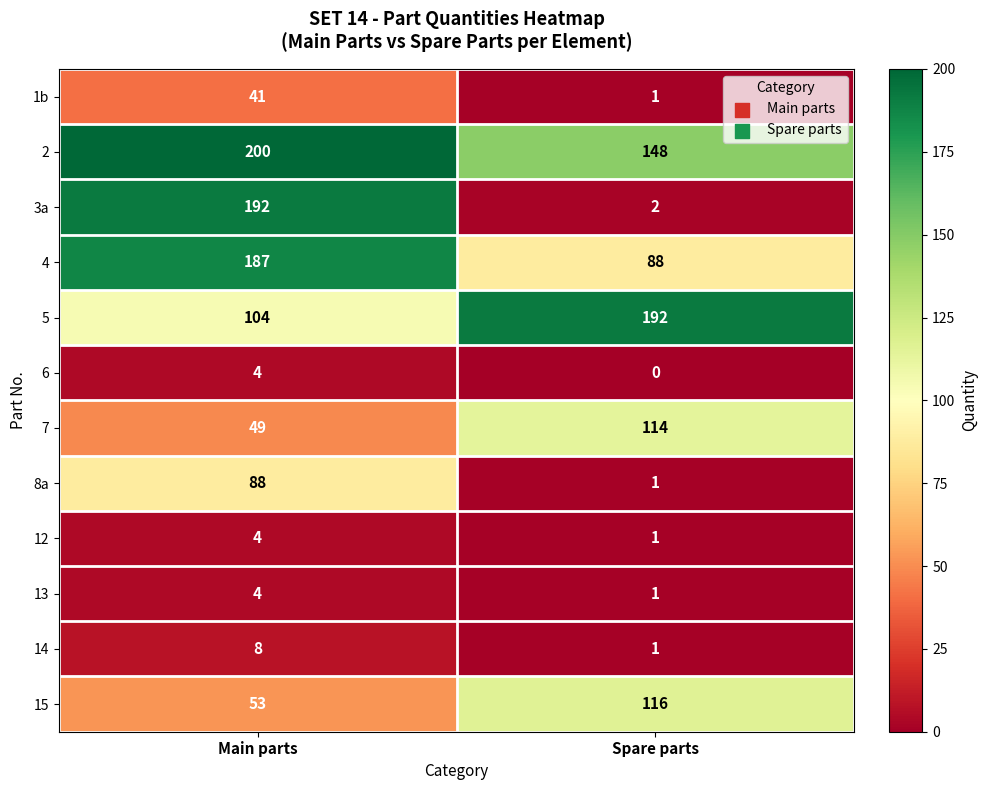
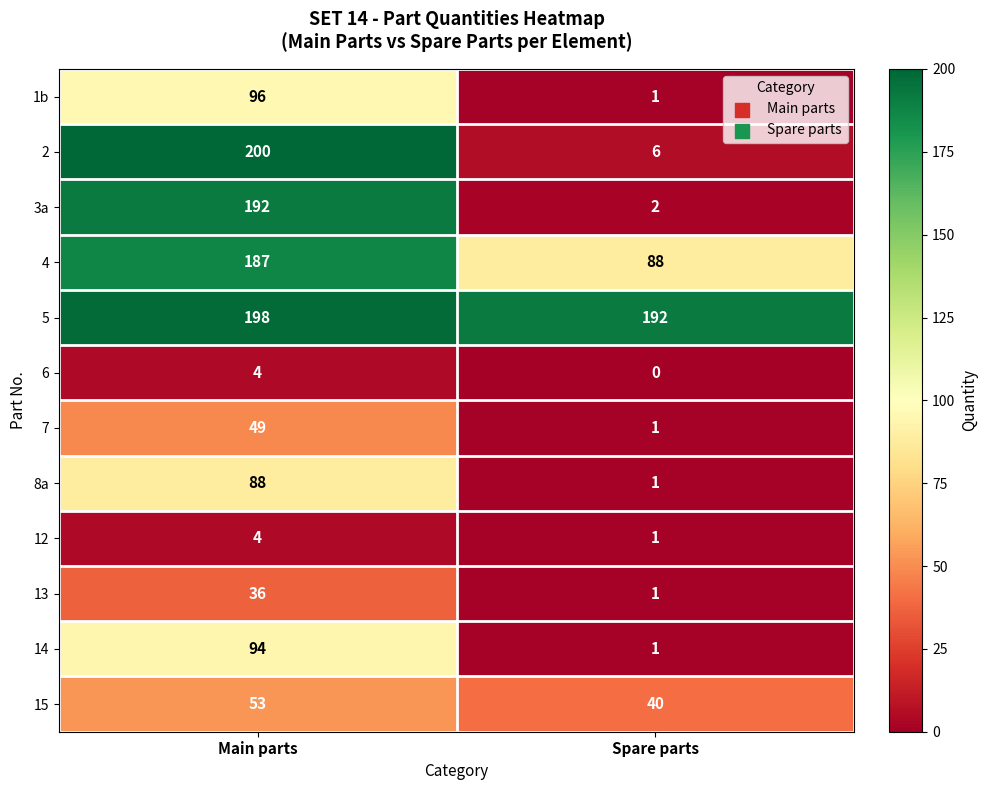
  {
    "1b": {
-     "Main parts": 41,
+     "Main parts": 96,
      "Spare parts": 1
    },
    "2": {
      "Main parts": 200,
-     "Spare parts": 148
+     "Spare parts": 6
    },
    "3a": {
      "Main parts": 192,
      "Spare parts": 2
    },
    "4": {
      "Main parts": 187,
      "Spare parts": 88
    },
    "5": {
-     "Main parts": 104,
+     "Main parts": 198,
      "Spare parts": 192
    },
    "6": {
      "Main parts": 4,
      "Spare parts": 0
    },
    "7": {
      "Main parts": 49,
-     "Spare parts": 114
+     "Spare parts": 1
    },
    "8a": {
      "Main parts": 88,
      "Spare parts": 1
    },
    "12": {
      "Main parts": 4,
      "Spare parts": 1
    },
    "13": {
-     "Main parts": 4,
+     "Main parts": 36,
      "Spare parts": 1
    },
    "14": {
-     "Main parts": 8,
+     "Main parts": 94,
      "Spare parts": 1
    },
    "15": {
      "Main parts": 53,
-     "Spare parts": 116
+     "Spare parts": 40
    }
  }
